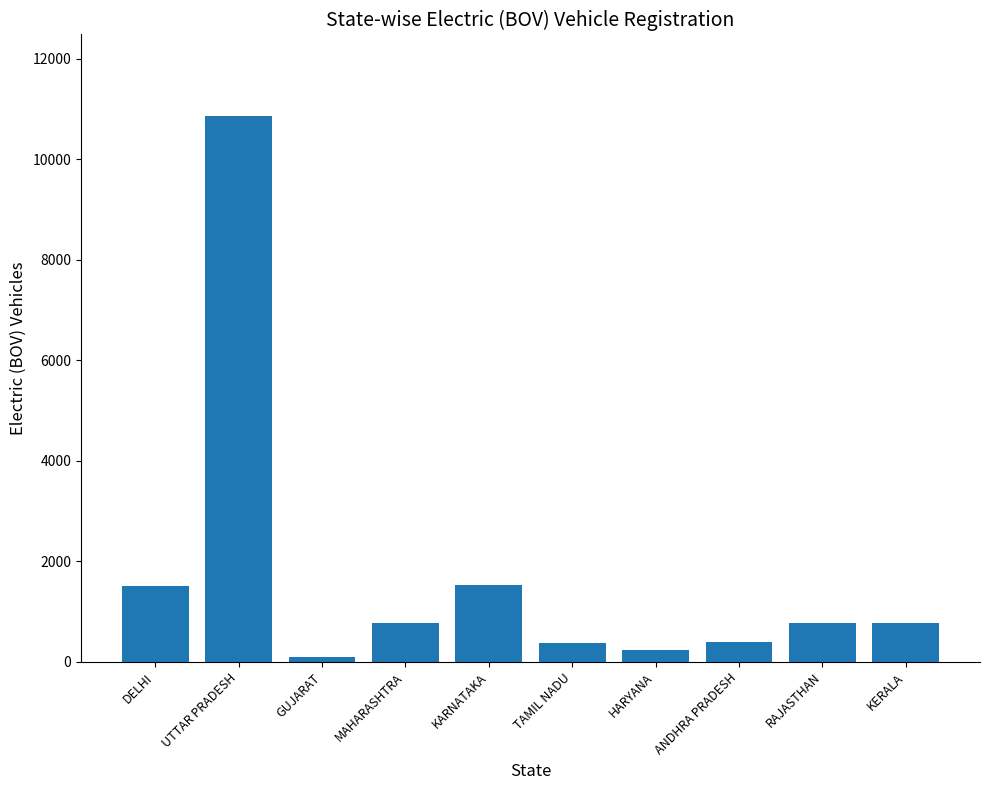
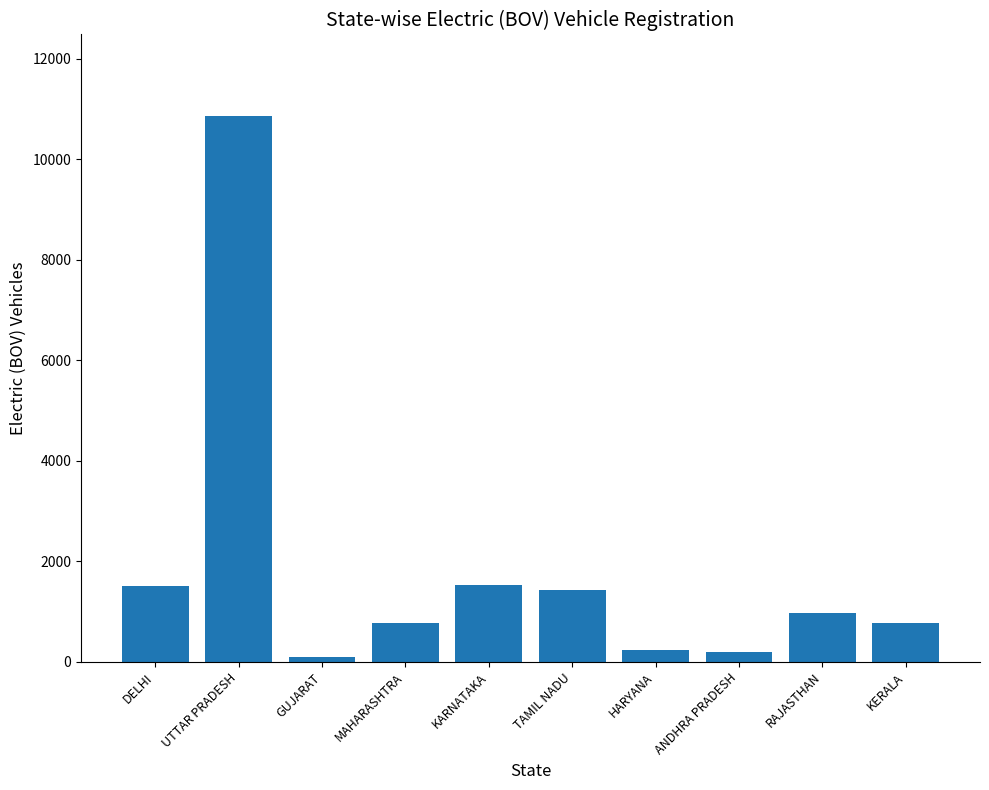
  {
    "DELHI": 1500,
    "UTTAR PRADESH": 10900,
    "GUJARAT": 100,
    "MAHARASHTRA": 800,
    "KARNATAKA": 1500,
-   "TAMIL NADU": 400,
+   "TAMIL NADU": 1400,
    "HARYANA": 200,
-   "ANDHRA PRADESH": 400,
-   "RAJASTHAN": 800,
+   "ANDHRA PRADESH": 200,
+   "RAJASTHAN": 1000,
    "KERALA": 800
  }
